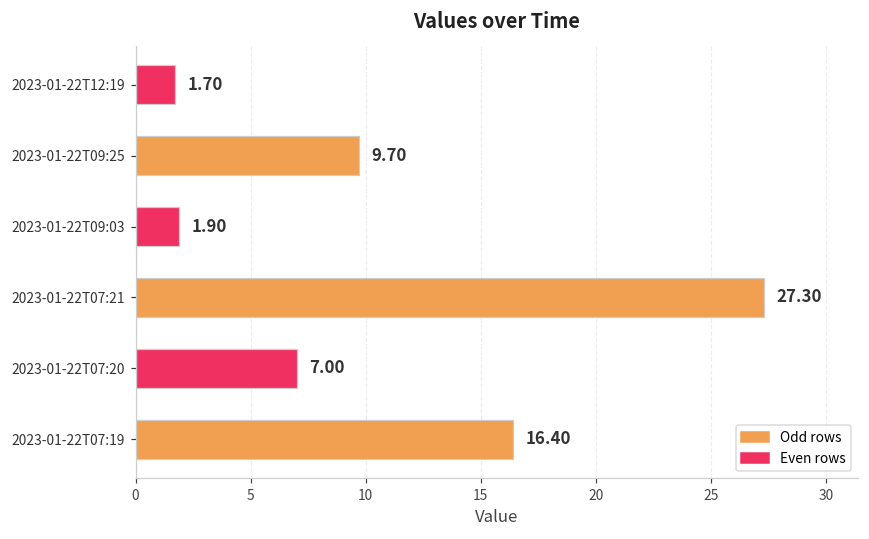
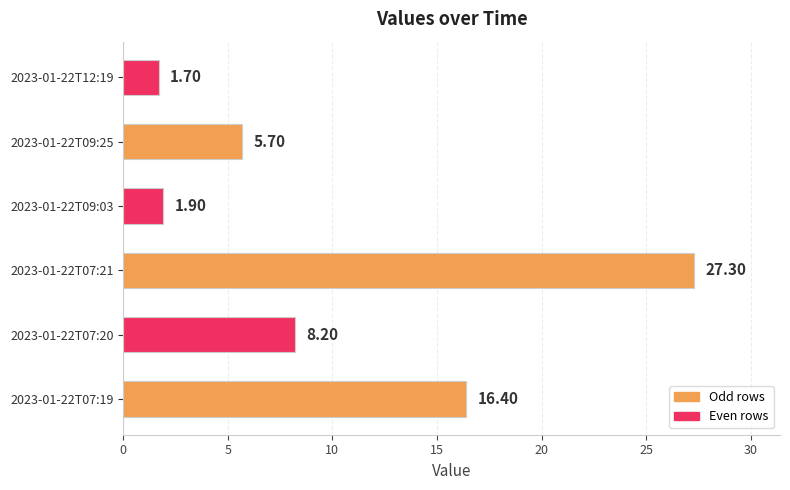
  {
    "2023-01-22T12:19": 1.70,
-   "2023-01-22T09:25": 9.70,
+   "2023-01-22T09:25": 5.70,
    "2023-01-22T09:03": 1.90,
    "2023-01-22T07:21": 27.30,
-   "2023-01-22T07:20": 7.00,
+   "2023-01-22T07:20": 8.20,
    "2023-01-22T07:19": 16.40
  }
